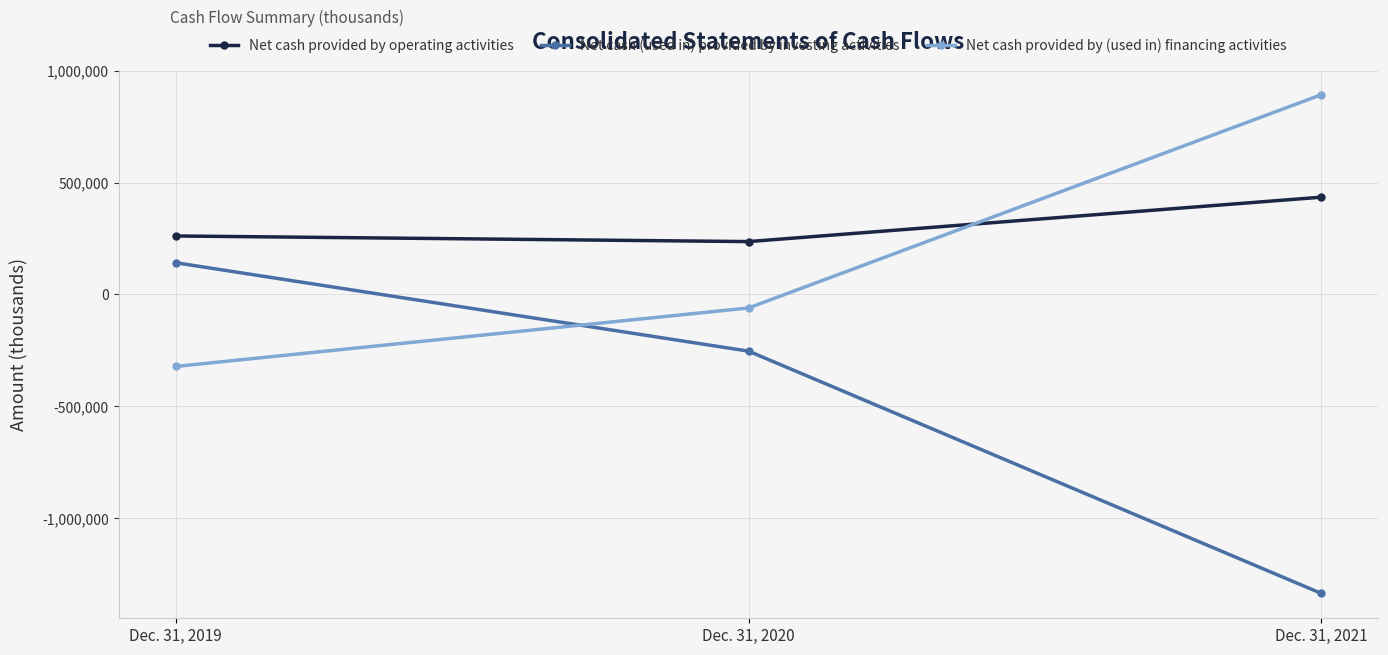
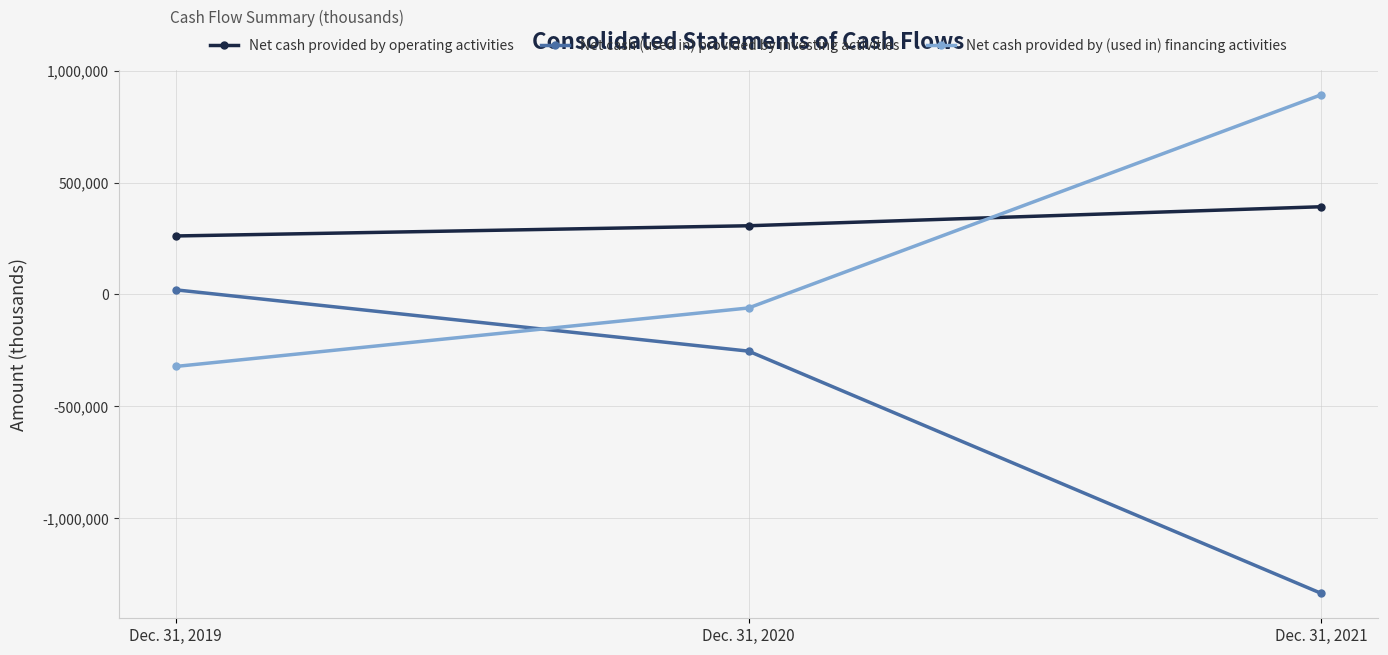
  {
    "Net cash provided by operating activities": {
      "Dec. 31, 2019": "260,000",
-     "Dec. 31, 2020": "240,000",
-     "Dec. 31, 2021": "430,000"
+     "Dec. 31, 2020": "310,000",
+     "Dec. 31, 2021": "390,000"
    },
    "Net cash (used in) provided by investing activities": {
-     "Dec. 31, 2019": "140,000",
+     "Dec. 31, 2019": "20,000",
      "Dec. 31, 2020": "-250,000",
      "Dec. 31, 2021": "-1,340,000"
    },
    "Net cash provided by (used in) financing activities": {
      "Dec. 31, 2019": "-320,000",
      "Dec. 31, 2020": "-60,000",
      "Dec. 31, 2021": "890,000"
    }
  }
